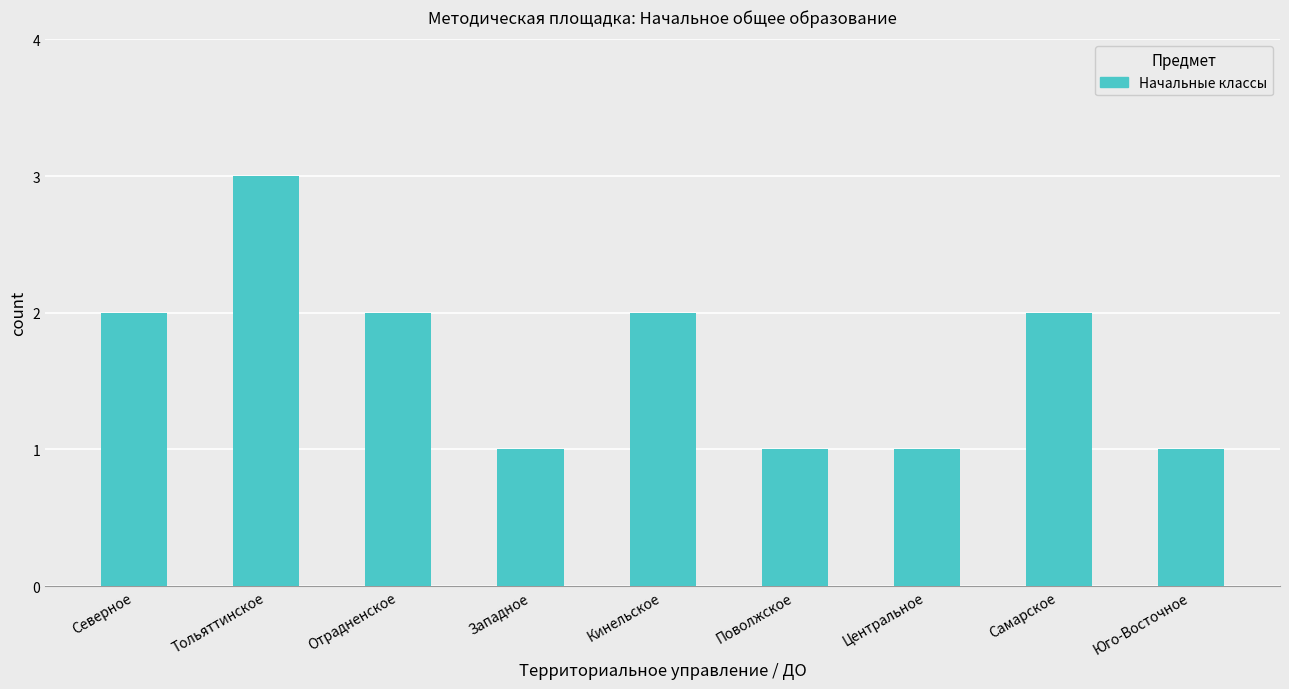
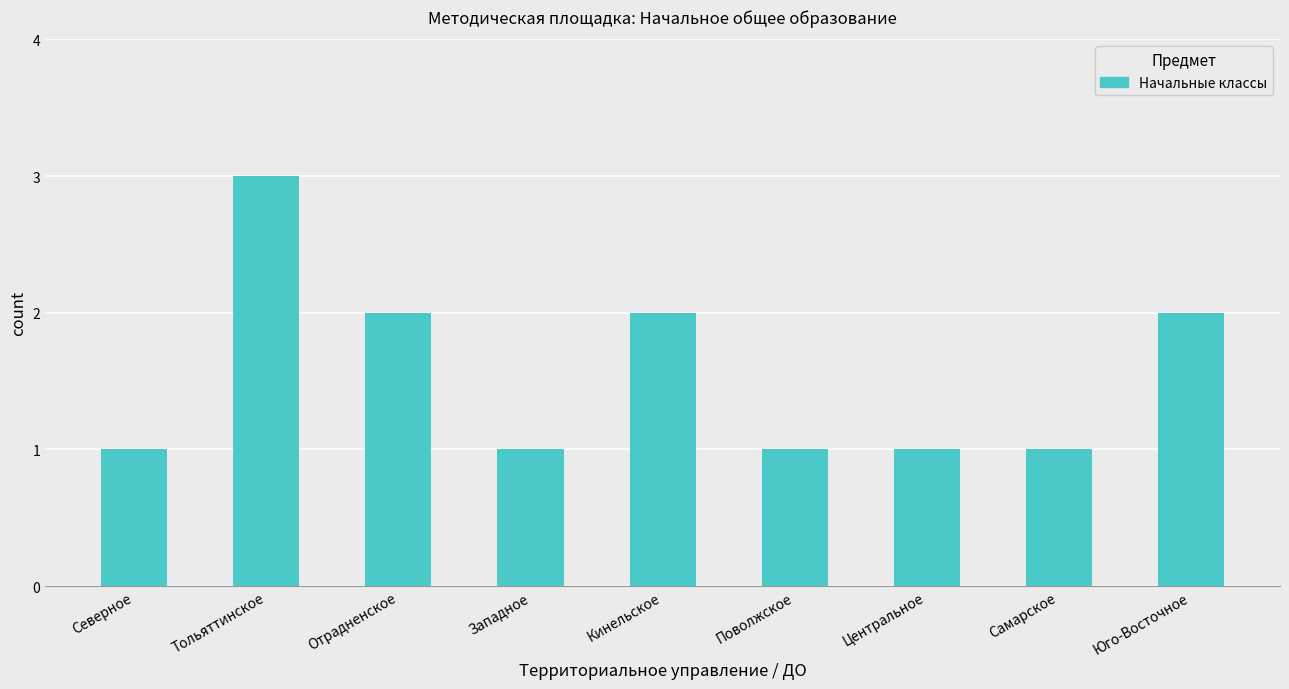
  {
-   "Северное": 2,
+   "Северное": 1,
    "Тольяттинское": 3,
    "Отрадненское": 2,
    "Западное": 1,
    "Кинельское": 2,
    "Поволжское": 1,
    "Центральное": 1,
-   "Самарское": 2,
-   "Юго-Восточное": 1
+   "Самарское": 1,
+   "Юго-Восточное": 2
  }
